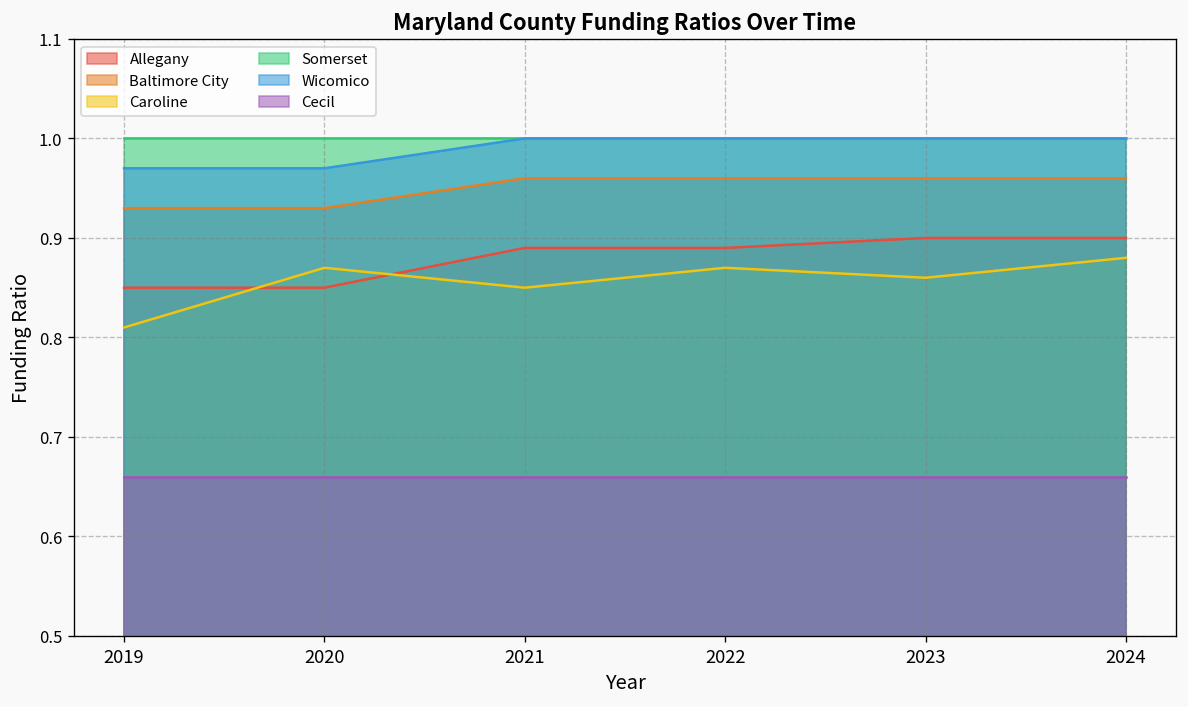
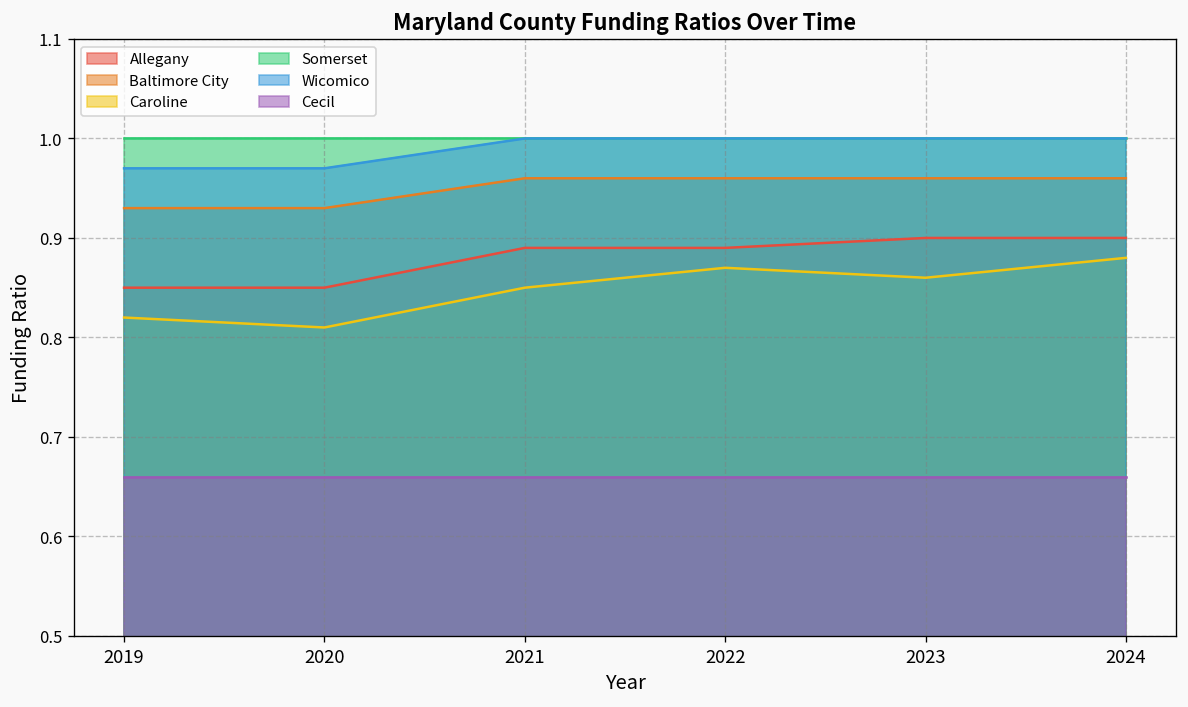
  {
    "Caroline": {
-     "2019": 0.81,
-     "2020": 0.87,
+     "2019": 0.82,
+     "2020": 0.81,
      "2021": 0.85,
      "2022": 0.87,
      "2023": 0.86,
      "2024": 0.88
    },
    "Somerset": {
      "2019": 1.00,
      "2020": 1.00
    },
    "Wicomico": {
      "2019": 0.97,
      "2020": 0.97
    },
    "Cecil": {
      "2019": 0.66,
      "2020": 0.66,
      "2021": 0.66,
      "2022": 0.66,
      "2023": 0.66,
      "2024": 0.66
    }
  }
